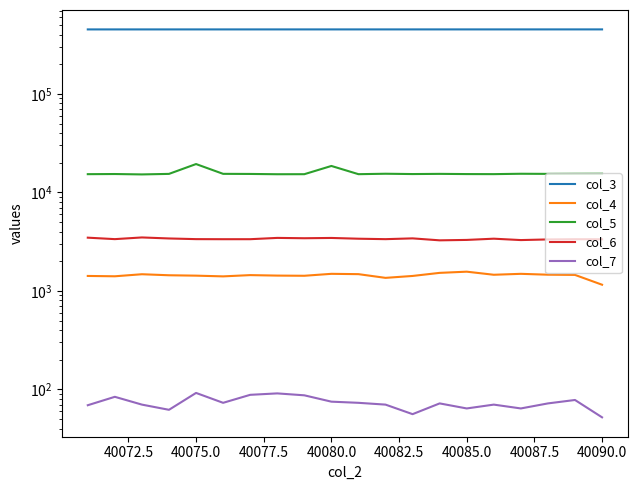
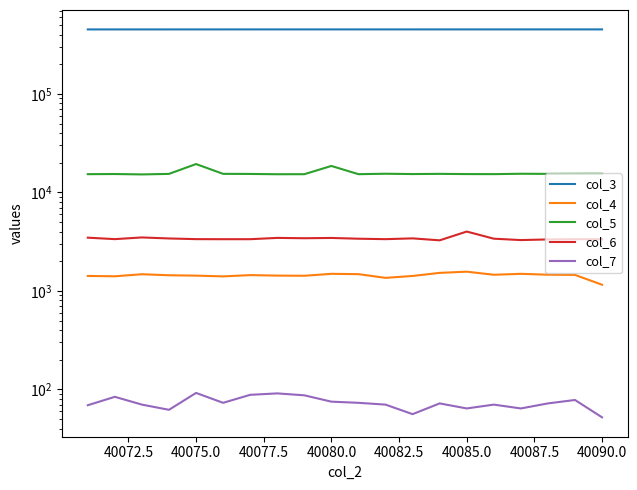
  {
    "col_3": {
      "40075.0": 500000,
      "40080.0": 500000,
      "40085.0": 500000,
      "40090.0": 500000
    },
    "col_4": {
      "40075.0": 1400,
      "40080.0": 1500,
      "40085.0": 1600,
      "40090.0": 1200
    },
    "col_5": {
      "40075.0": 19000,
      "40080.0": 19000,
      "40085.0": 15000
    },
    "col_6": {
      "40075.0": 3400,
      "40080.0": 3400,
-     "40085.0": 3300
+     "40085.0": 4000
    },
    "col_7": {
      "40075.0": 90,
      "40080.0": 80,
      "40085.0": 60,
      "40090.0": 50
    }
  }
